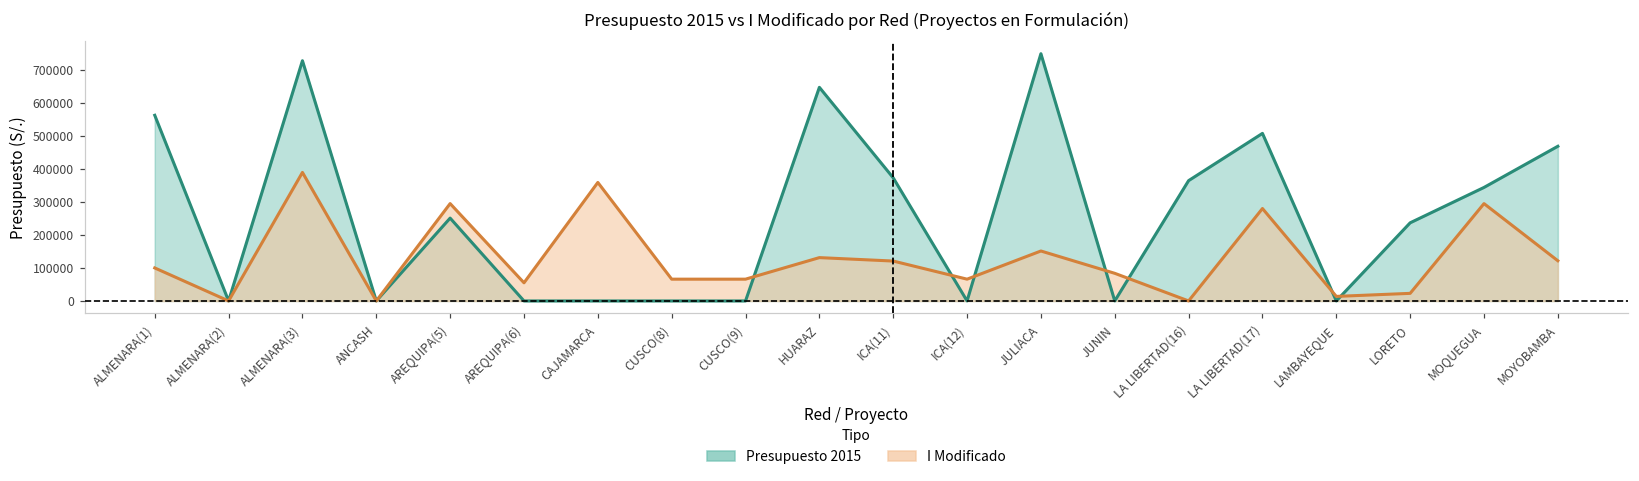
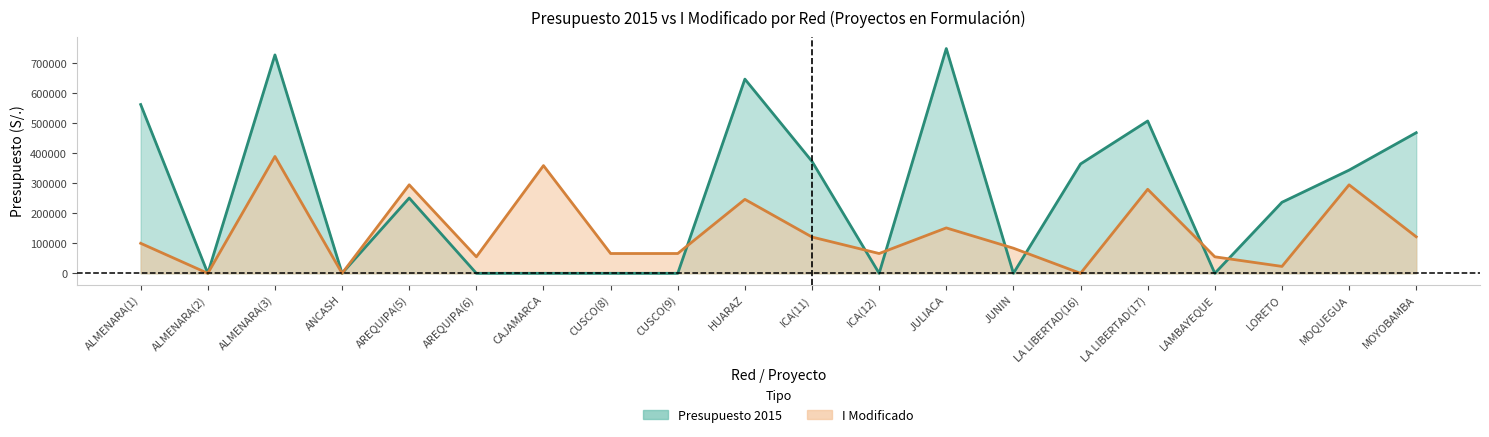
  {
    "Presupuesto 2015": {
      "ALMENARA(1)": 560000,
      "ALMENARA(3)": 730000,
      "AREQUIPA(5)": 250000,
      "AREQUIPA(6)": 0,
      "CAJAMARCA": 0,
      "CUSCO(8)": 0,
      "CUSCO(9)": 0,
      "HUARAZ": 650000,
      "ICA(11)": 370000,
      "ICA(12)": 0,
      "JULIACA": 750000,
      "JUNIN": 0,
      "LA LIBERTAD(16)": 360000,
      "LA LIBERTAD(17)": 510000,
      "LAMBAYEQUE": 0,
      "LORETO": 240000,
      "MOQUEGUA": 340000,
      "MOYOBAMBA": 470000
    },
    "I Modificado": {
      "ALMENARA(1)": 100000,
      "ALMENARA(3)": 390000,
      "AREQUIPA(5)": 290000,
      "AREQUIPA(6)": 60000,
      "CAJAMARCA": 360000,
      "CUSCO(8)": 70000,
      "CUSCO(9)": 70000,
-     "HUARAZ": 130000,
+     "HUARAZ": 250000,
      "ICA(11)": 120000,
      "ICA(12)": 70000,
      "JULIACA": 150000,
      "JUNIN": 80000,
      "LA LIBERTAD(16)": 0,
      "LA LIBERTAD(17)": 280000,
-     "LAMBAYEQUE": 10000,
+     "LAMBAYEQUE": 60000,
      "LORETO": 20000,
      "MOQUEGUA": 290000,
      "MOYOBAMBA": 120000
    }
  }
